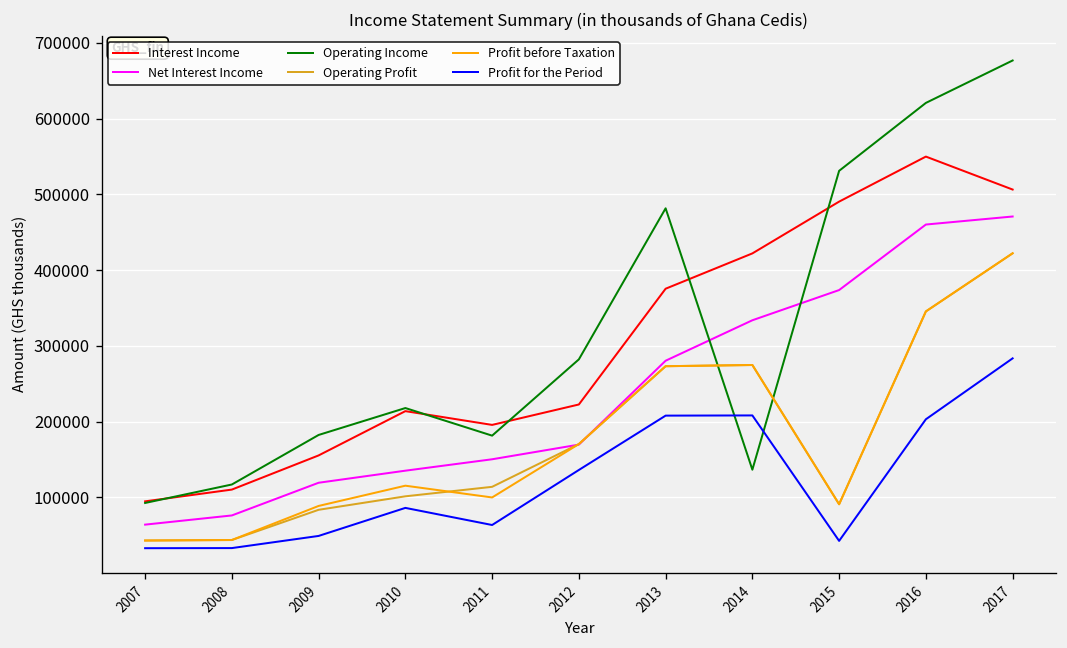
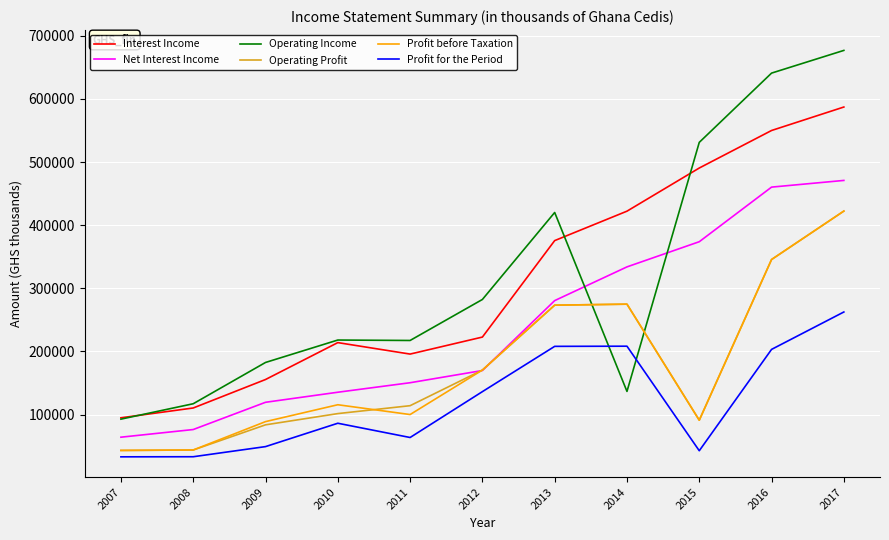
  {
    "Interest Income": {
      "2008": 110000,
      "2009": 160000,
      "2010": 210000,
      "2011": 200000,
      "2012": 220000,
      "2013": 380000,
      "2014": 420000,
      "2015": 490000,
      "2016": 550000,
-     "2017": 510000
+     "2017": 590000
    },
    "Net Interest Income": {
      "2007": 60000,
      "2008": 80000,
      "2009": 120000,
      "2010": 140000,
      "2011": 150000,
      "2013": 280000,
      "2014": 330000,
      "2015": 370000,
      "2016": 460000,
      "2017": 470000
    },
    "Operating Income": {
      "2008": 120000,
      "2009": 180000,
      "2010": 220000,
-     "2011": 180000,
+     "2011": 220000,
      "2012": 280000,
-     "2013": 480000,
+     "2013": 420000,
      "2014": 140000,
      "2015": 530000,
-     "2016": 620000,
+     "2016": 640000,
      "2017": 680000
    },
    "Profit for the Period": {
      "2007": 30000,
      "2008": 30000,
      "2009": 50000,
      "2010": 90000,
      "2011": 60000,
      "2012": 140000,
      "2013": 210000,
      "2014": 210000,
      "2015": 40000,
      "2016": 200000,
-     "2017": 280000
+     "2017": 260000
    }
  }
